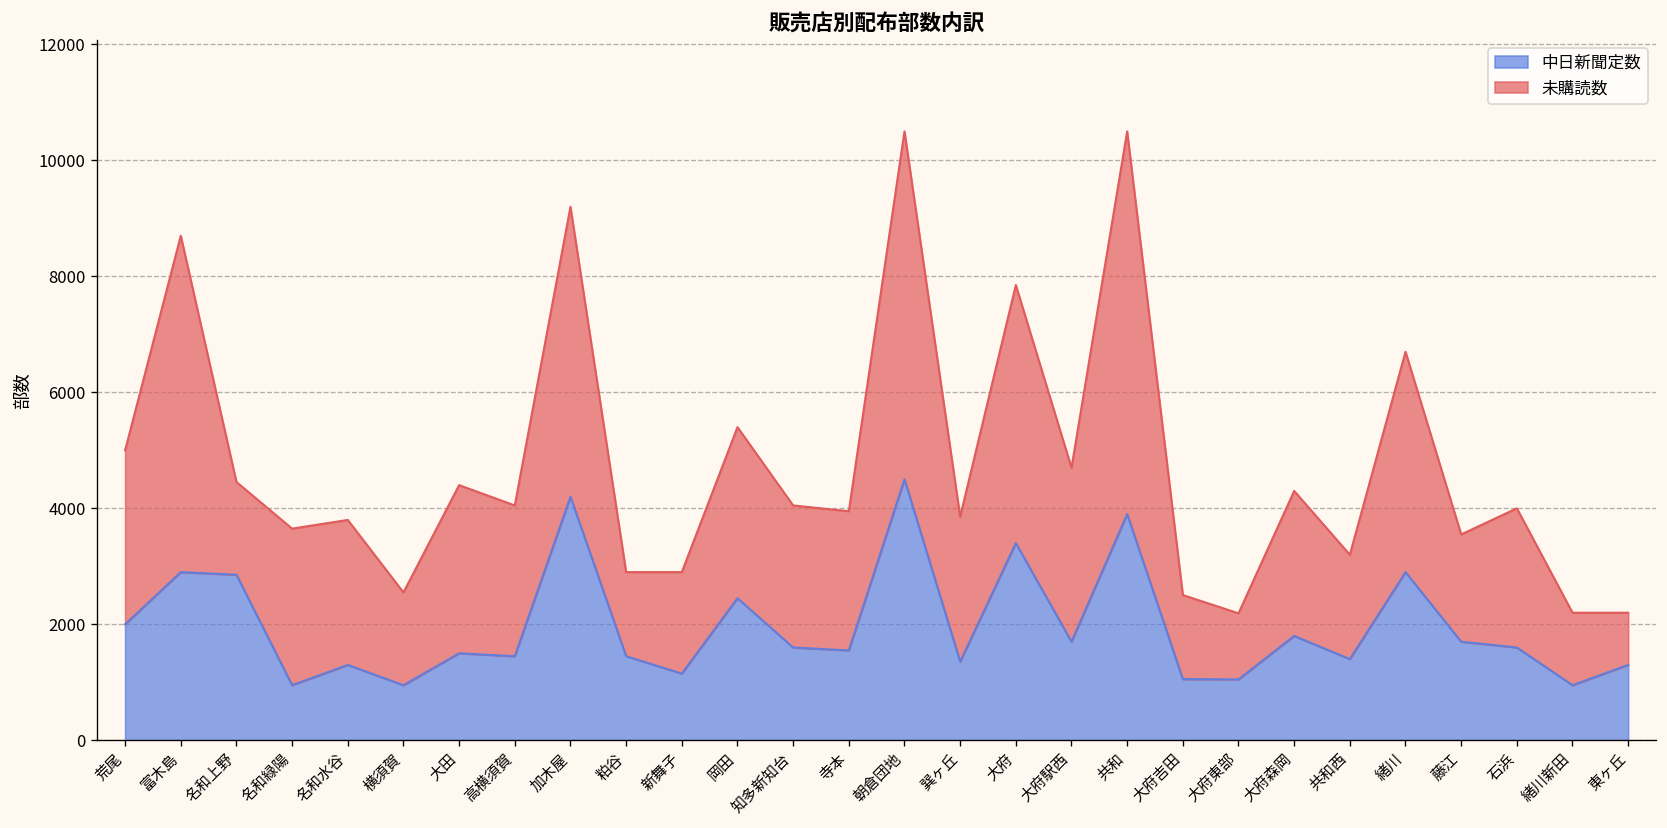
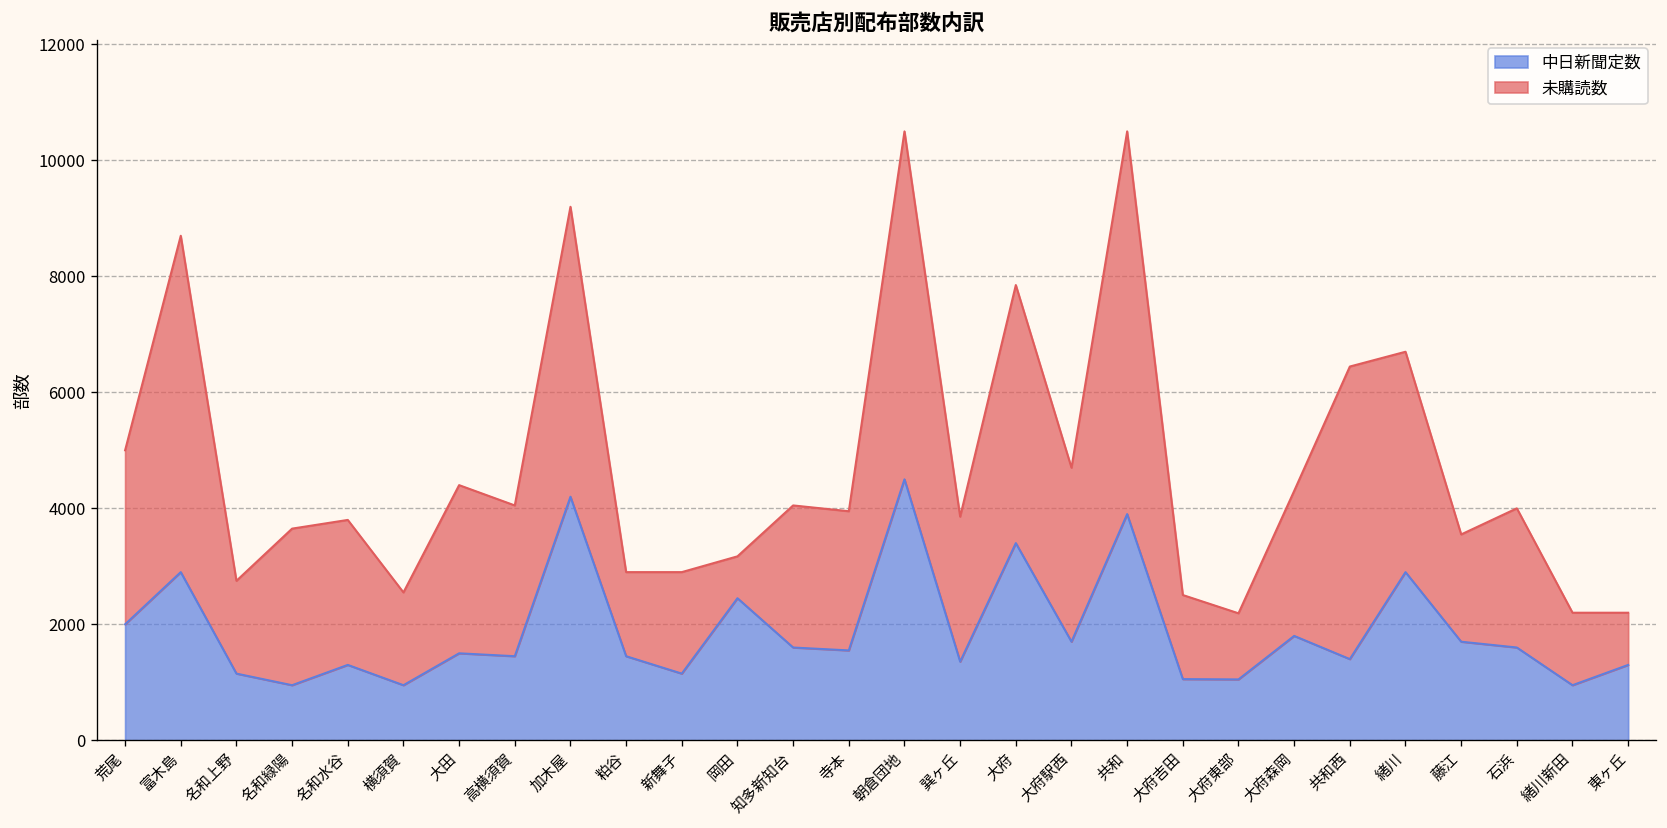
  {
    "中日新聞定数": {
      "荒尾": 2000,
      "富木島": 2900,
-     "名和上野": 2900,
+     "名和上野": 1200,
      "名和緑陽": 1000,
      "名和水谷": 1300,
      "横須賀": 1000,
      "大田": 1500,
      "高横須賀": 1500,
      "加木屋": 4200,
      "粕谷": 1500,
      "新舞子": 1200,
      "岡田": 2500,
      "知多新知台": 1600,
      "寺本": 1600,
      "朝倉団地": 4500,
      "巽ヶ丘": 1400,
      "大府": 3400,
      "大府駅西": 1700,
      "共和": 3900,
      "大府吉田": 1100,
      "大府東部": 1100,
      "大府森岡": 1800,
      "共和西": 1400,
      "緒川": 2900,
      "藤江": 1700,
      "石浜": 1600,
      "緒川新田": 1000,
      "東ヶ丘": 1300
    },
    "未購読数": {
      "荒尾": 3000,
      "富木島": 5800,
      "名和上野": 1600,
      "名和緑陽": 2700,
      "名和水谷": 2500,
      "横須賀": 1600,
      "大田": 2900,
      "高横須賀": 2600,
      "加木屋": 5000,
      "粕谷": 1500,
      "新舞子": 1800,
-     "岡田": 3000,
+     "岡田": 700,
      "知多新知台": 2500,
      "寺本": 2400,
      "朝倉団地": 6000,
      "巽ヶ丘": 2500,
      "大府": 4500,
      "大府駅西": 3000,
      "共和": 6600,
      "大府吉田": 1500,
      "大府東部": 1100,
      "大府森岡": 2500,
-     "共和西": 1800,
+     "共和西": 5000,
      "緒川": 3800,
      "藤江": 1900,
      "石浜": 2400,
      "緒川新田": 1300,
      "東ヶ丘": 900
    }
  }
